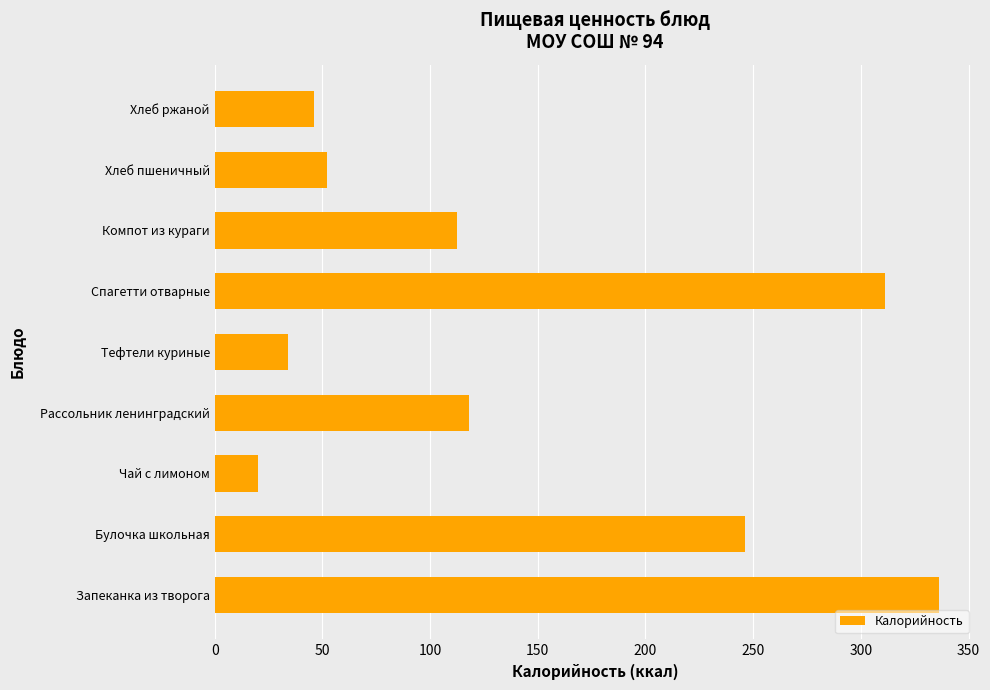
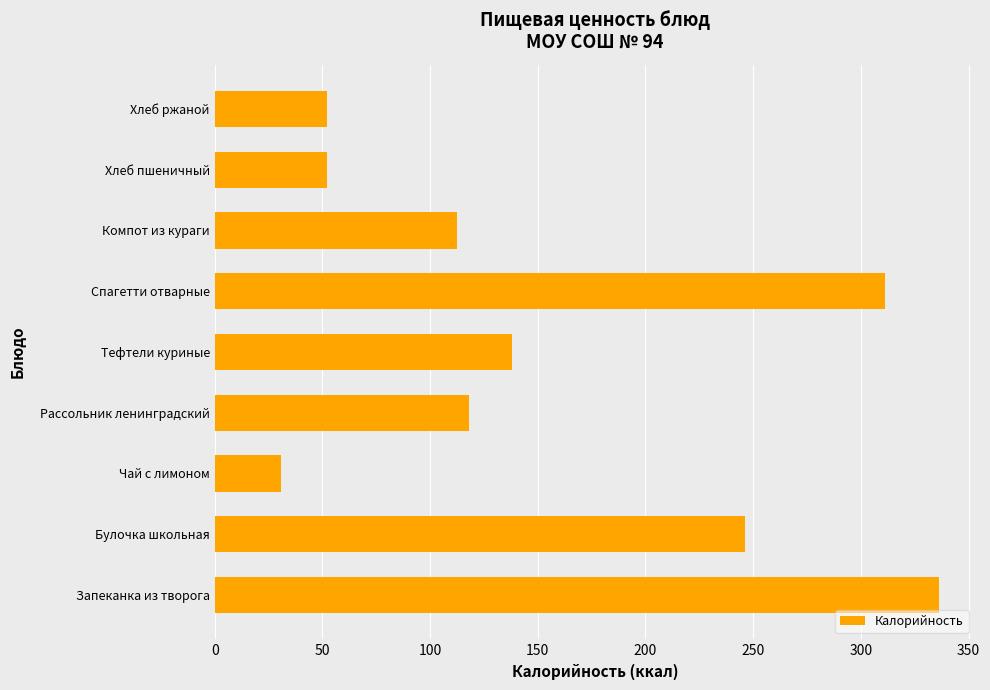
  {
-   "Хлеб ржаной": 46,
+   "Хлеб ржаной": 52,
    "Хлеб пшеничный": 52,
    "Компот из кураги": 112,
    "Спагетти отварные": 311,
-   "Тефтели куриные": 34,
+   "Тефтели куриные": 138,
    "Рассольник ленинградский": 118,
-   "Чай с лимоном": 20,
+   "Чай с лимоном": 31,
    "Булочка школьная": 246,
    "Запеканка из творога": 336
  }
